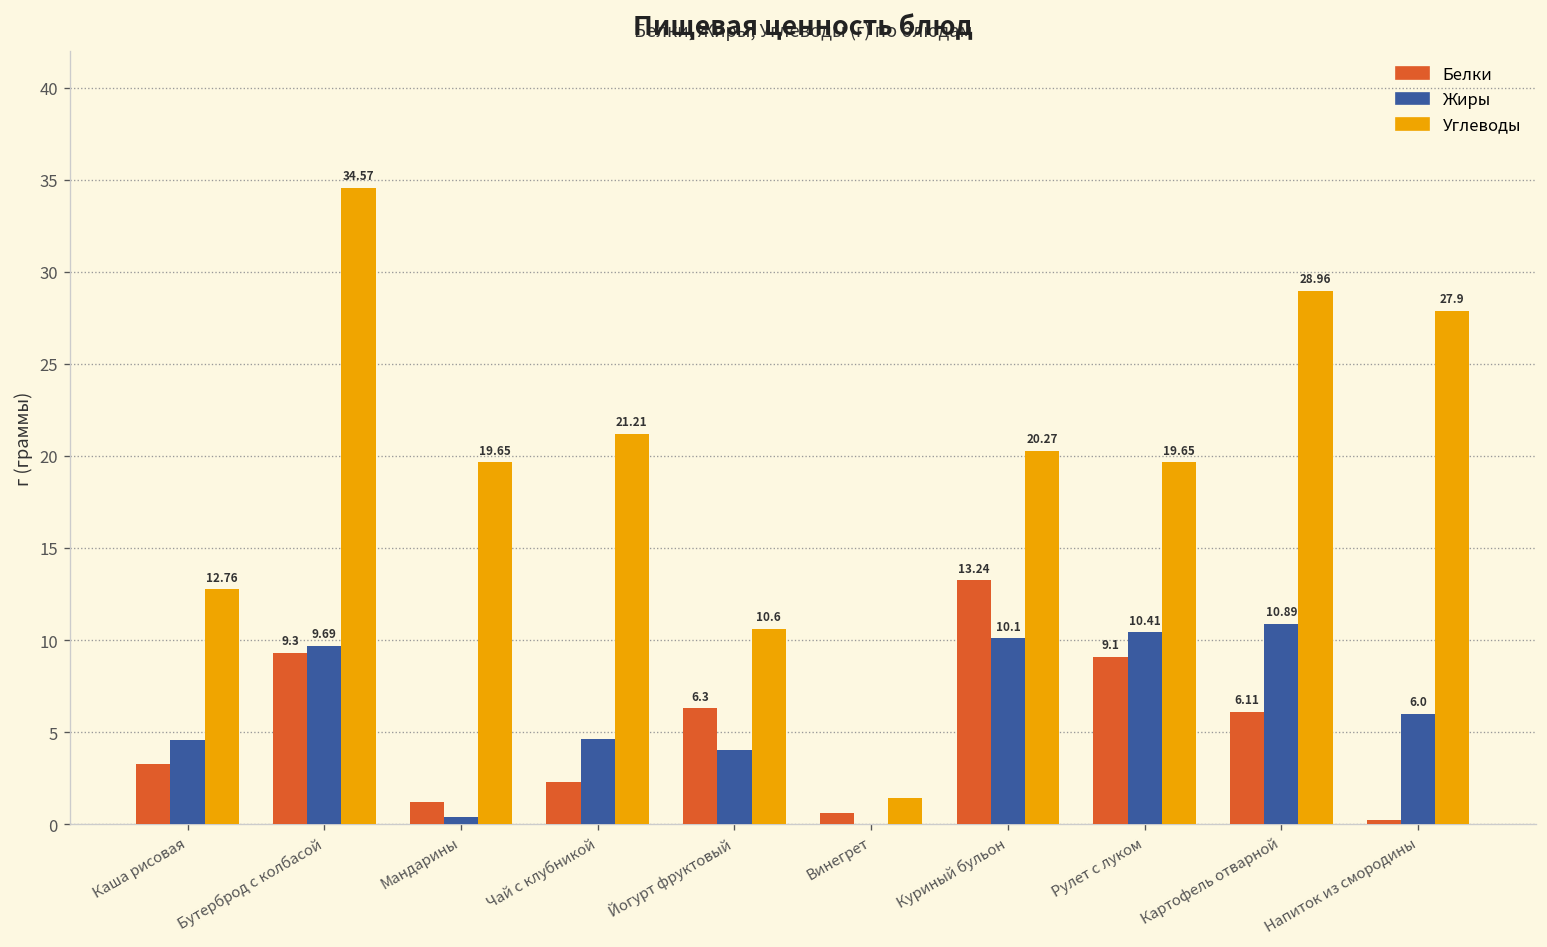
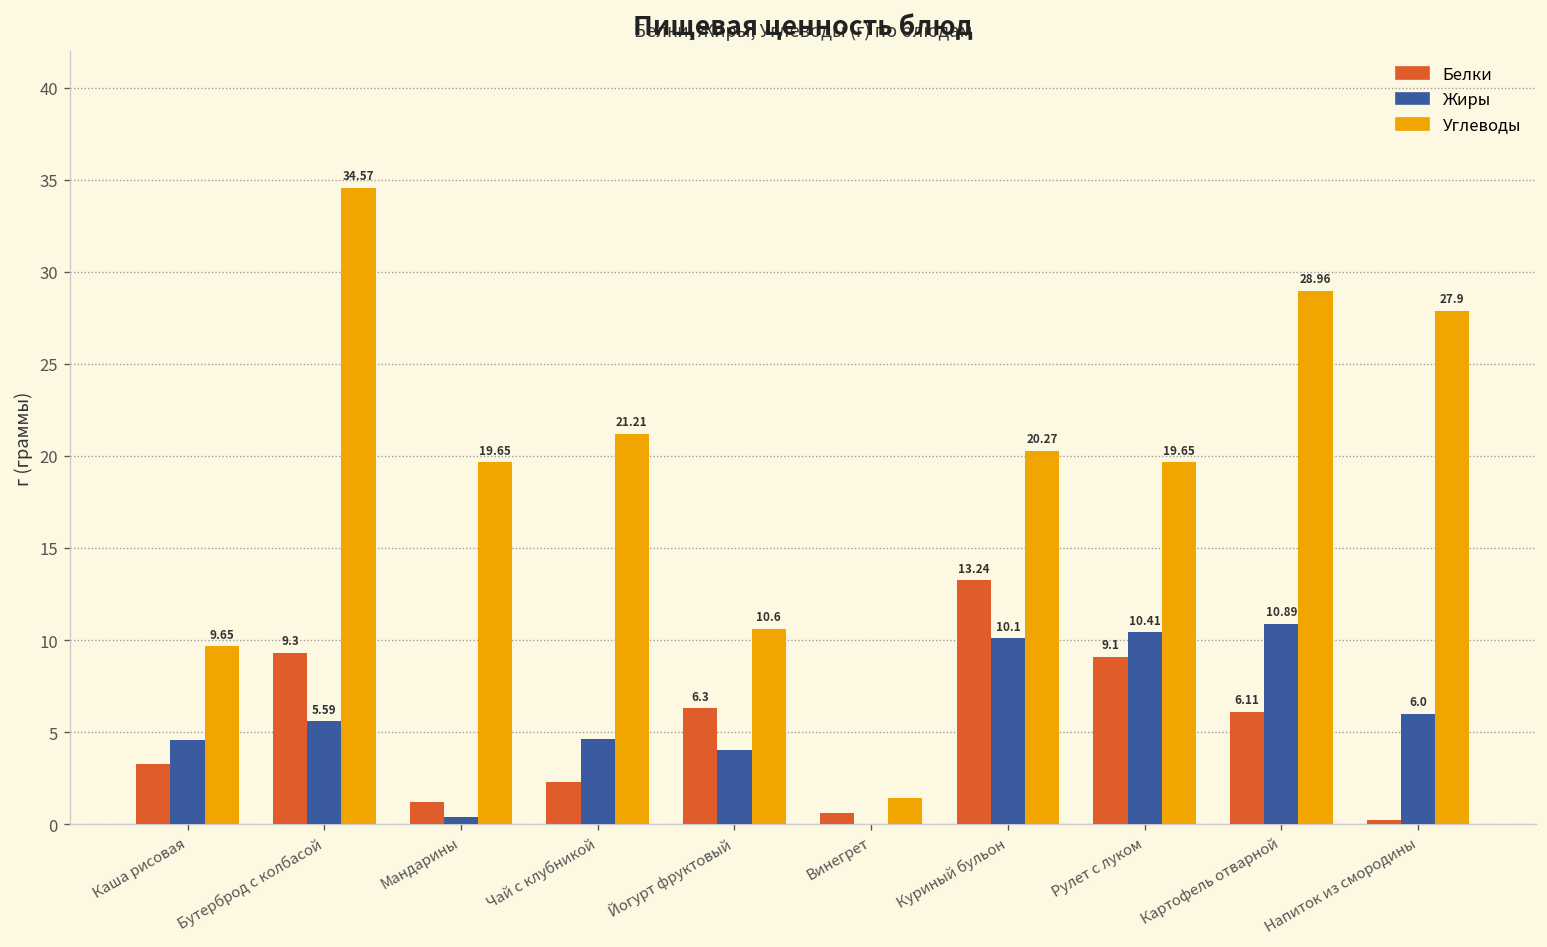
  {
    "Белки": {
      "Бутерброд с колбасой": 9.3,
      "Йогурт фруктовый": 6.3,
      "Куриный бульон": 13.24,
      "Рулет с луком": 9.1,
      "Картофель отварной": 6.11
    },
    "Жиры": {
-     "Бутерброд с колбасой": 9.69,
+     "Бутерброд с колбасой": 5.59,
      "Куриный бульон": 10.1,
      "Рулет с луком": 10.41,
      "Картофель отварной": 10.89,
      "Напиток из смородины": 6.0
    },
    "Углеводы": {
-     "Каша рисовая": 12.76,
+     "Каша рисовая": 9.65,
      "Бутерброд с колбасой": 34.57,
      "Мандарины": 19.65,
      "Чай с клубникой": 21.21,
      "Йогурт фруктовый": 10.6,
      "Куриный бульон": 20.27,
      "Рулет с луком": 19.65,
      "Картофель отварной": 28.96,
      "Напиток из смородины": 27.9
    }
  }
